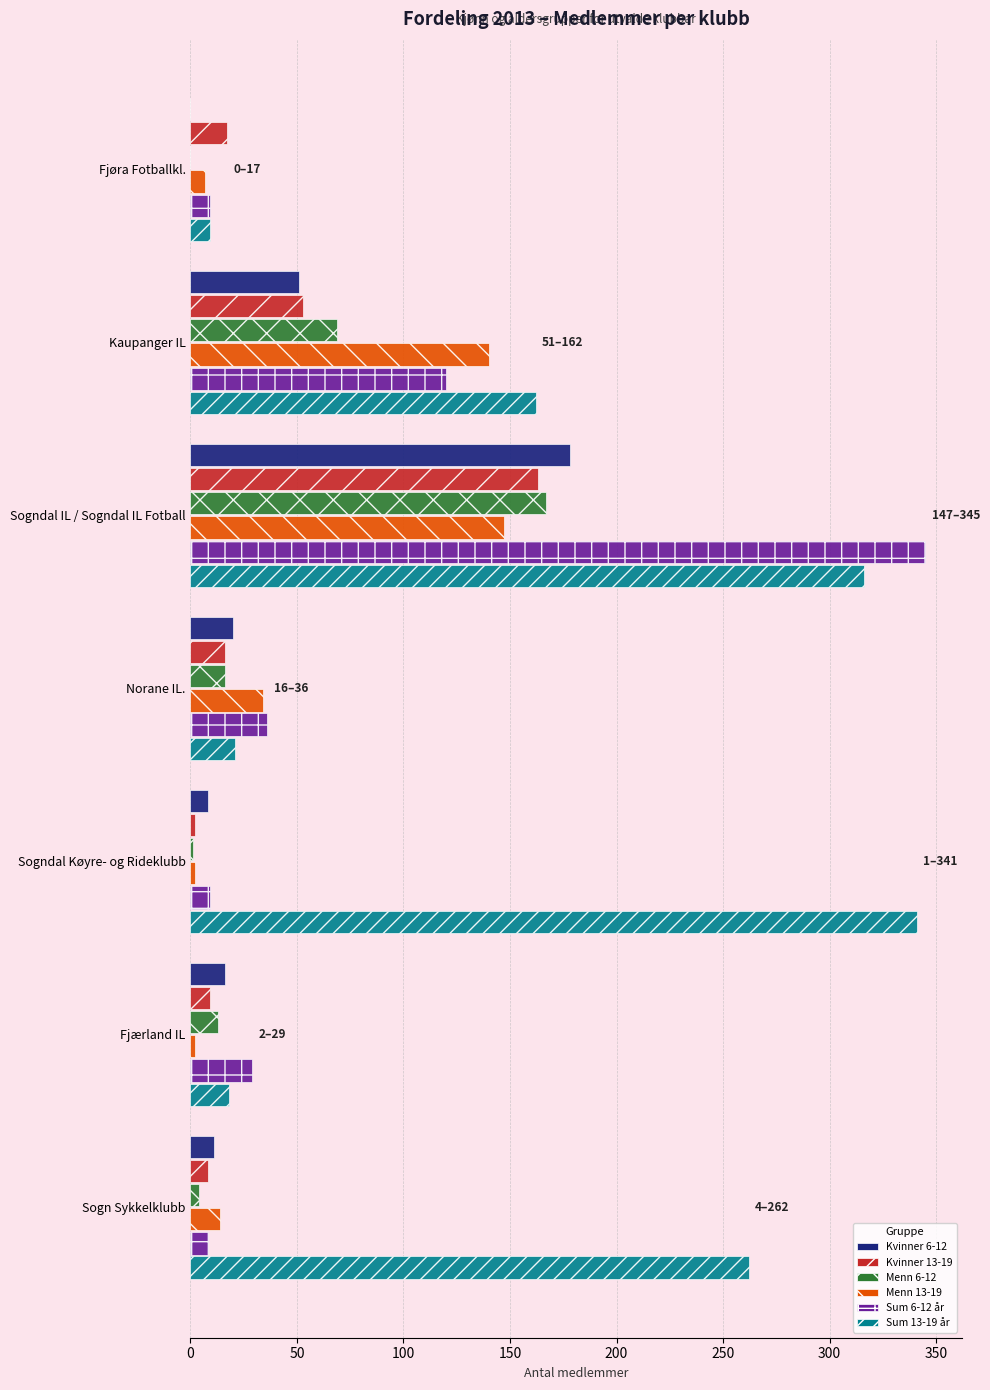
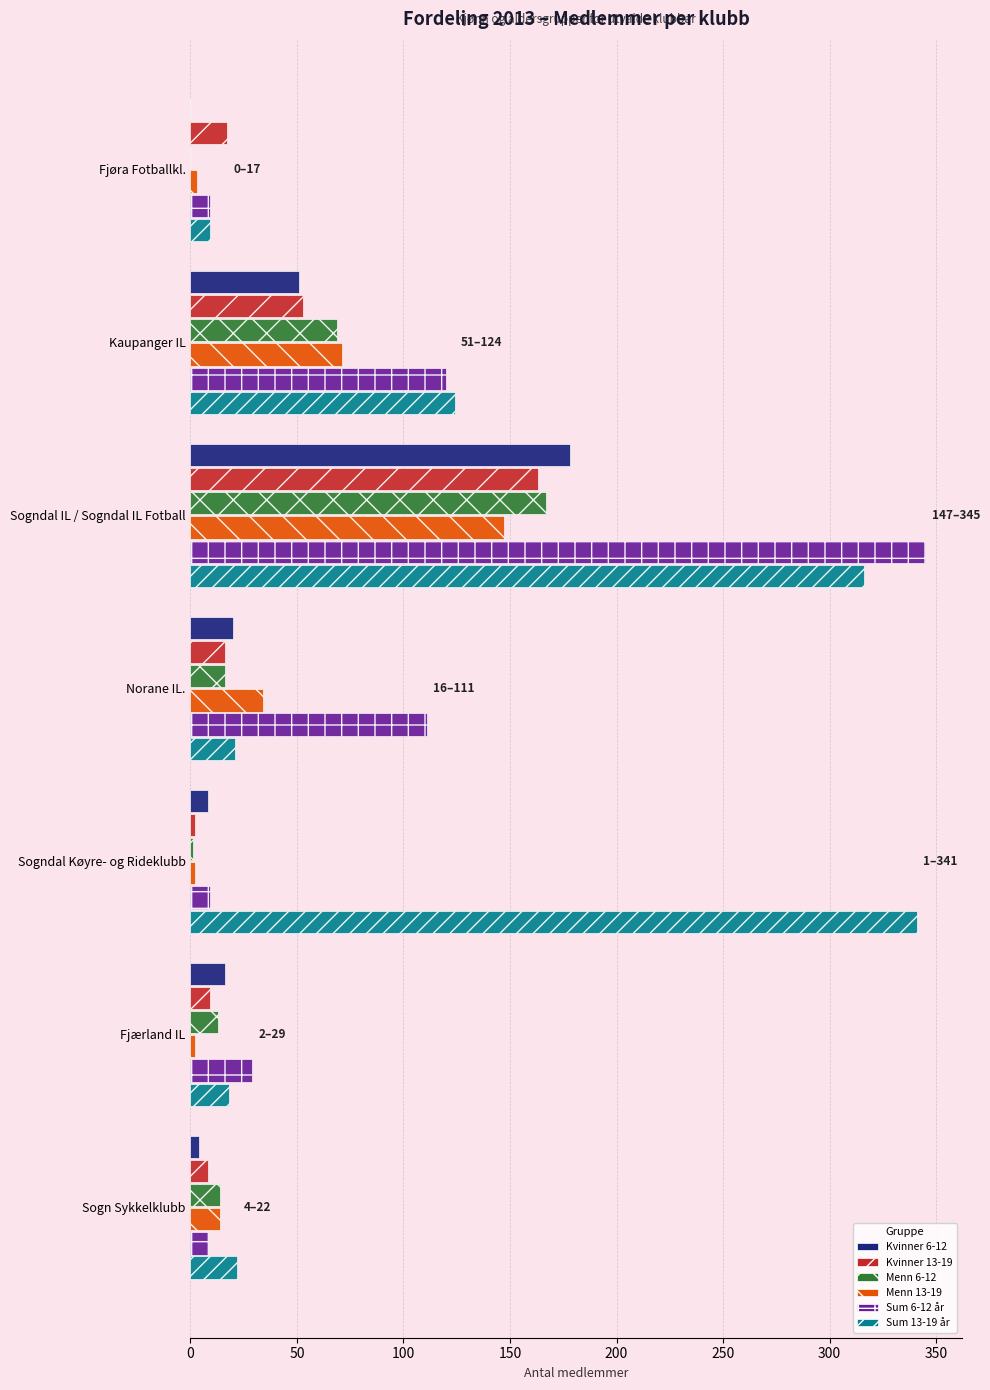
  {
    "Kvinner 6-12": {
      "Fjøra Fotballkl.": 0,
      "Kaupanger IL": 51,
      "Sogndal IL / Sogndal IL Fotball": 178,
      "Norane IL.": 20,
      "Sogndal Køyre- og Rideklubb": 8,
      "Fjærland IL": 16,
-     "Sogn Sykkelklubb": 11
+     "Sogn Sykkelklubb": 4
    },
    "Kvinner 13-19": {
      "Fjøra Fotballkl.": 17,
      "Kaupanger IL": 53,
      "Sogndal IL / Sogndal IL Fotball": 163,
      "Norane IL.": 16,
      "Sogndal Køyre- og Rideklubb": 2,
      "Fjærland IL": 9,
      "Sogn Sykkelklubb": 8
    },
    "Menn 6-12": {
      "Fjøra Fotballkl.": 0,
      "Kaupanger IL": 69,
      "Sogndal IL / Sogndal IL Fotball": 167,
      "Norane IL.": 16,
      "Fjærland IL": 13,
-     "Sogn Sykkelklubb": 4
+     "Sogn Sykkelklubb": 14
    },
    "Menn 13-19": {
-     "Fjøra Fotballkl.": 7,
-     "Kaupanger IL": 140,
+     "Fjøra Fotballkl.": 3,
+     "Kaupanger IL": 71,
      "Sogndal IL / Sogndal IL Fotball": 147,
      "Sogndal Køyre- og Rideklubb": 2,
      "Fjærland IL": 2,
      "Sogn Sykkelklubb": 14
    },
    "Sum 6-12 år": {
-     "Norane IL.": 36
+     "Norane IL.": 111
    },
    "Sum 13-19 år": {
-     "Kaupanger IL": 162,
-     "Sogn Sykkelklubb": 262
+     "Kaupanger IL": 124,
+     "Sogn Sykkelklubb": 22
    }
  }
